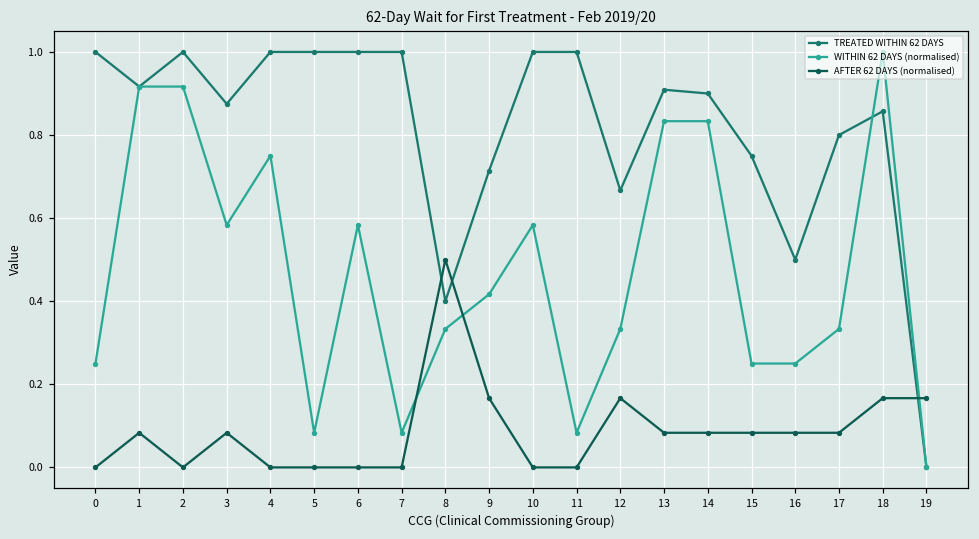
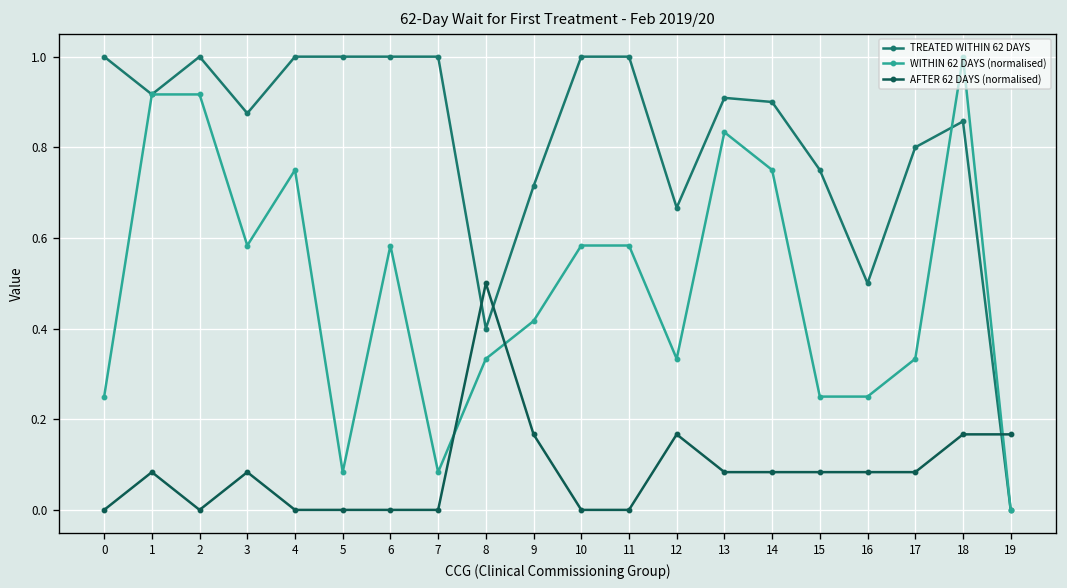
  {
    "WITHIN 62 DAYS (normalised)": {
      "0": 0.25,
      "2": 0.92,
      "3": 0.58,
      "4": 0.75,
      "5": 0.08,
      "6": 0.58,
      "7": 0.08,
      "8": 0.33,
      "9": 0.42,
      "10": 0.58,
-     "11": 0.08,
+     "11": 0.58,
      "12": 0.33,
      "13": 0.83,
-     "14": 0.83,
+     "14": 0.75,
      "15": 0.25,
      "16": 0.25,
      "17": 0.33
    }
  }
